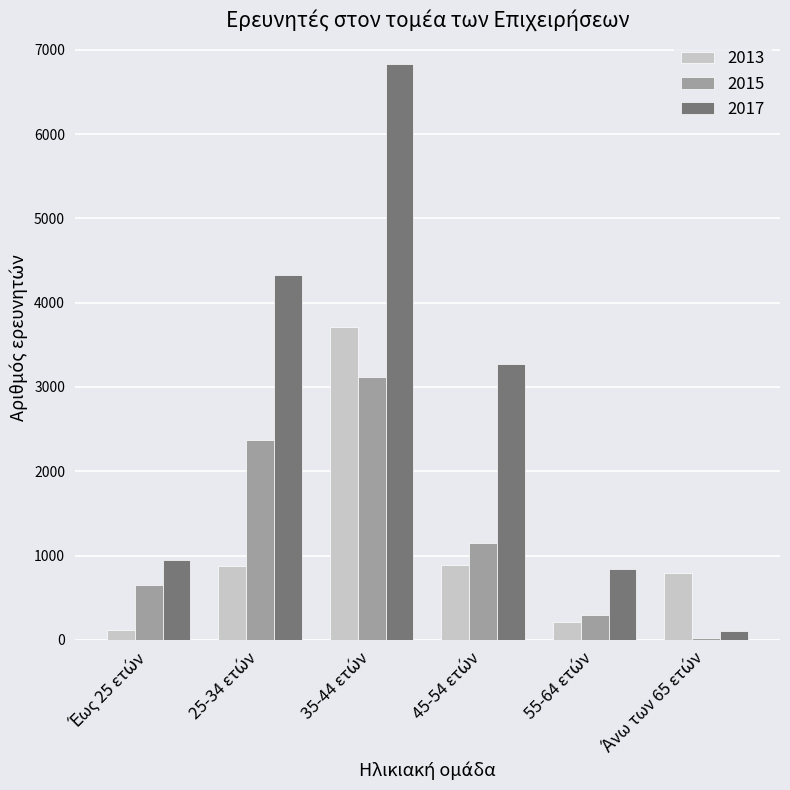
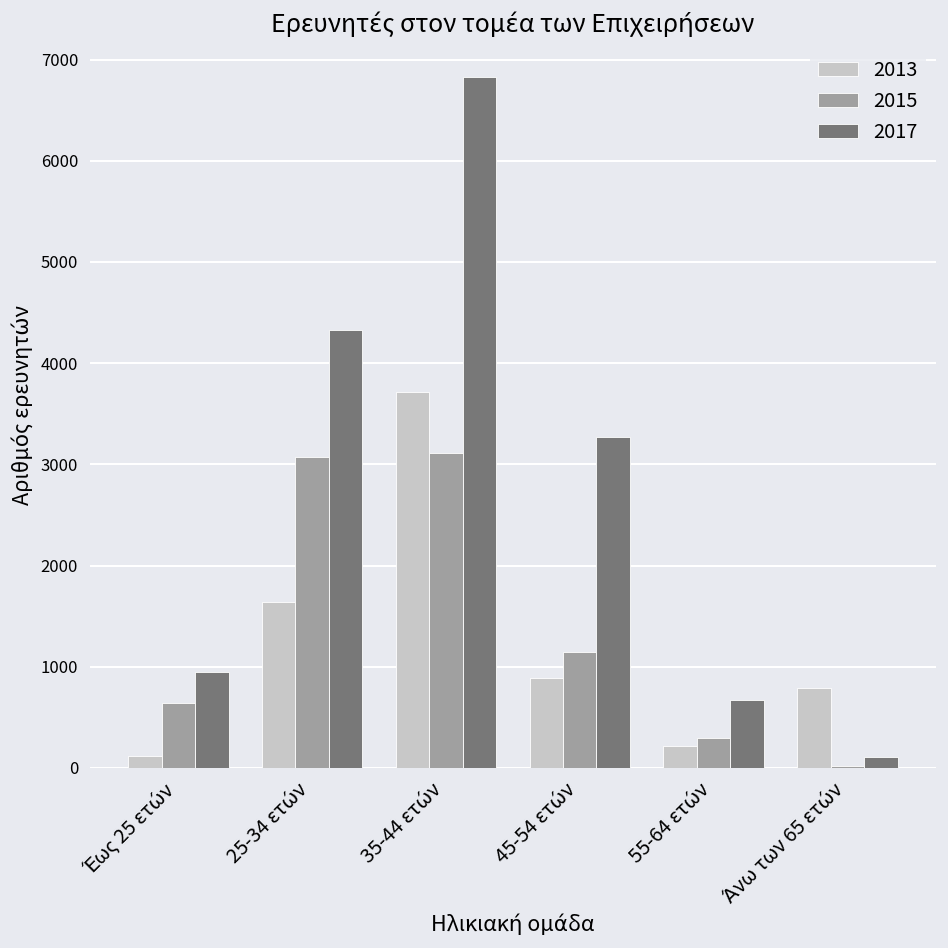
  {
    "2013": {
      "Έως 25 ετών": 100,
-     "25-34 ετών": 900,
+     "25-34 ετών": 1600,
      "35-44 ετών": 3700,
      "45-54 ετών": 900,
      "55-64 ετών": 200,
      "Άνω των 65 ετών": 800
    },
    "2015": {
      "Έως 25 ετών": 600,
-     "25-34 ετών": 2400,
+     "25-34 ετών": 3100,
      "35-44 ετών": 3100,
      "45-54 ετών": 1100,
      "55-64 ετών": 300
    },
    "2017": {
      "Έως 25 ετών": 900,
      "25-34 ετών": 4300,
      "35-44 ετών": 6800,
      "45-54 ετών": 3300,
-     "55-64 ετών": 800,
+     "55-64 ετών": 700,
      "Άνω των 65 ετών": 100
    }
  }
